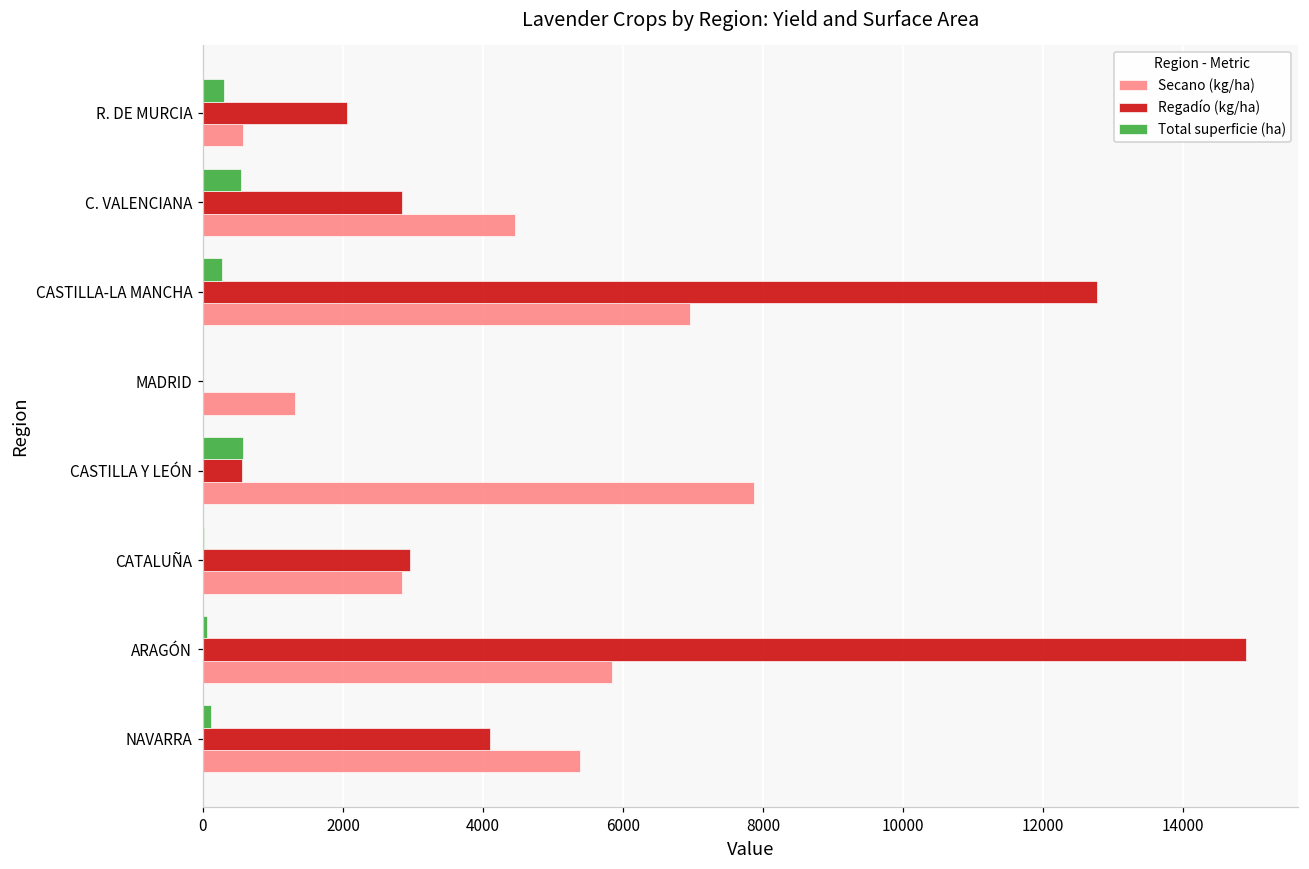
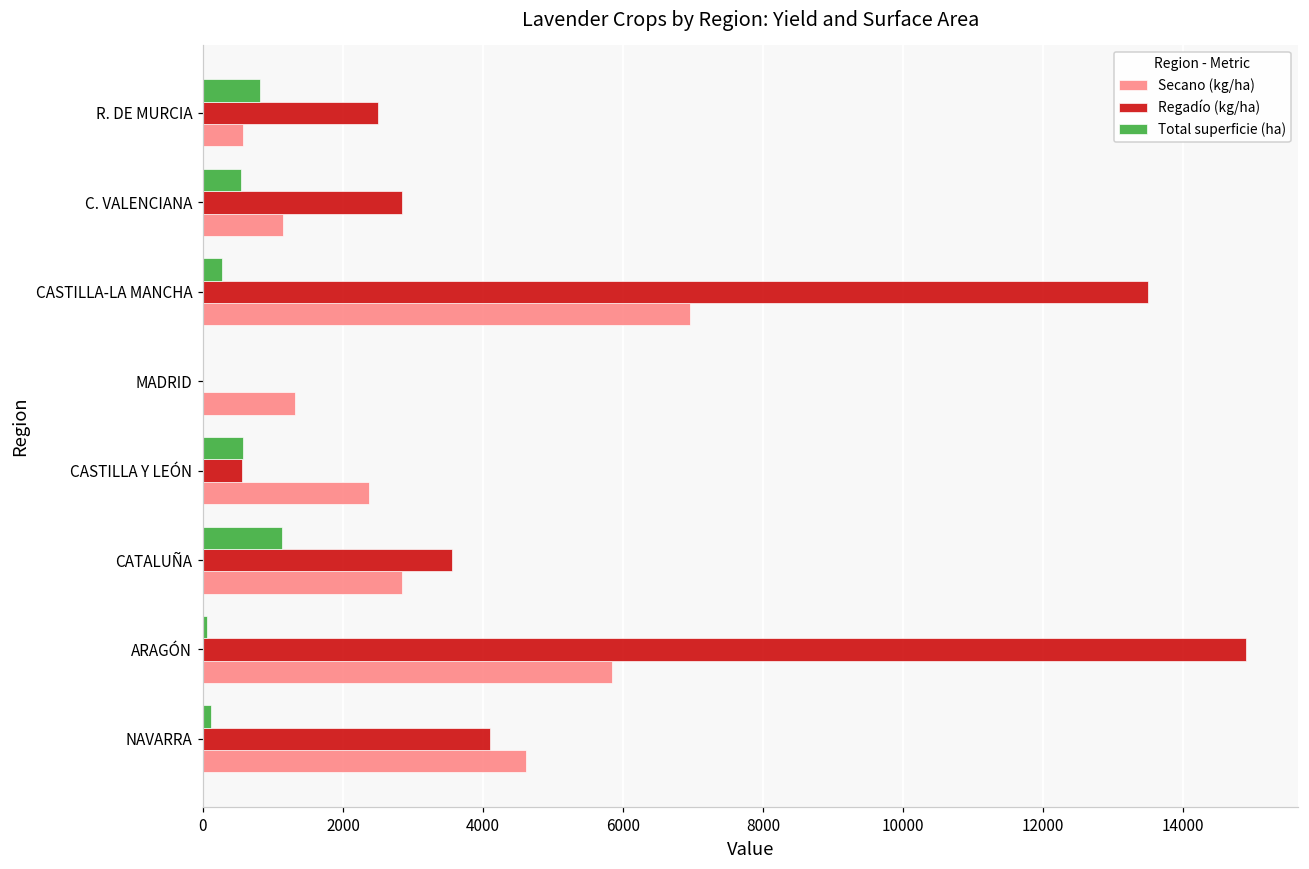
  {
    "Secano (kg/ha)": {
      "R. DE MURCIA": 600,
-     "C. VALENCIANA": 4500,
+     "C. VALENCIANA": 1100,
      "CASTILLA-LA MANCHA": 7000,
      "MADRID": 1300,
-     "CASTILLA Y LEÓN": 7900,
+     "CASTILLA Y LEÓN": 2400,
      "CATALUÑA": 2800,
      "ARAGÓN": 5800,
-     "NAVARRA": 5400
+     "NAVARRA": 4600
    },
    "Regadío (kg/ha)": {
-     "R. DE MURCIA": 2100,
+     "R. DE MURCIA": 2500,
      "C. VALENCIANA": 2800,
-     "CASTILLA-LA MANCHA": 12800,
+     "CASTILLA-LA MANCHA": 13500,
      "MADRID": 0,
      "CASTILLA Y LEÓN": 600,
-     "CATALUÑA": 3000,
+     "CATALUÑA": 3600,
      "ARAGÓN": 14900,
      "NAVARRA": 4100
    },
    "Total superficie (ha)": {
-     "R. DE MURCIA": 300,
+     "R. DE MURCIA": 800,
      "C. VALENCIANA": 500,
      "CASTILLA-LA MANCHA": 300,
      "CASTILLA Y LEÓN": 600,
-     "CATALUÑA": 0,
+     "CATALUÑA": 1100,
      "ARAGÓN": 100,
      "NAVARRA": 100
    }
  }
